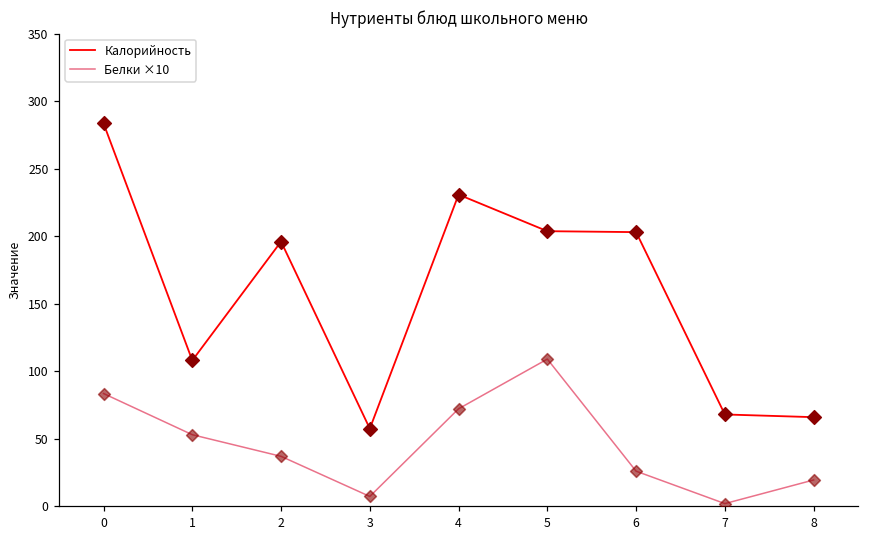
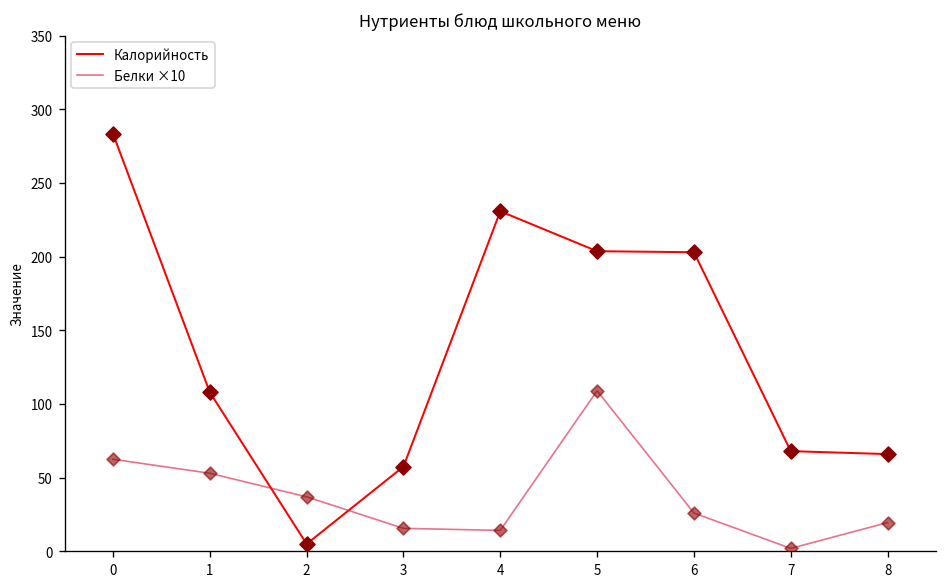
  {
    "Калорийность": {
      "0": 284,
      "1": 108,
-     "2": 196,
+     "2": 5,
      "3": 58,
      "4": 231,
      "5": 204,
      "6": 203,
      "7": 68,
      "8": 66
    },
    "Белки ×10": {
-     "0": 84,
+     "0": 63,
      "1": 53,
      "2": 37,
-     "3": 7,
-     "4": 72,
+     "3": 16,
+     "4": 14,
      "5": 109,
      "6": 26,
      "7": 2,
      "8": 20
    }
  }
